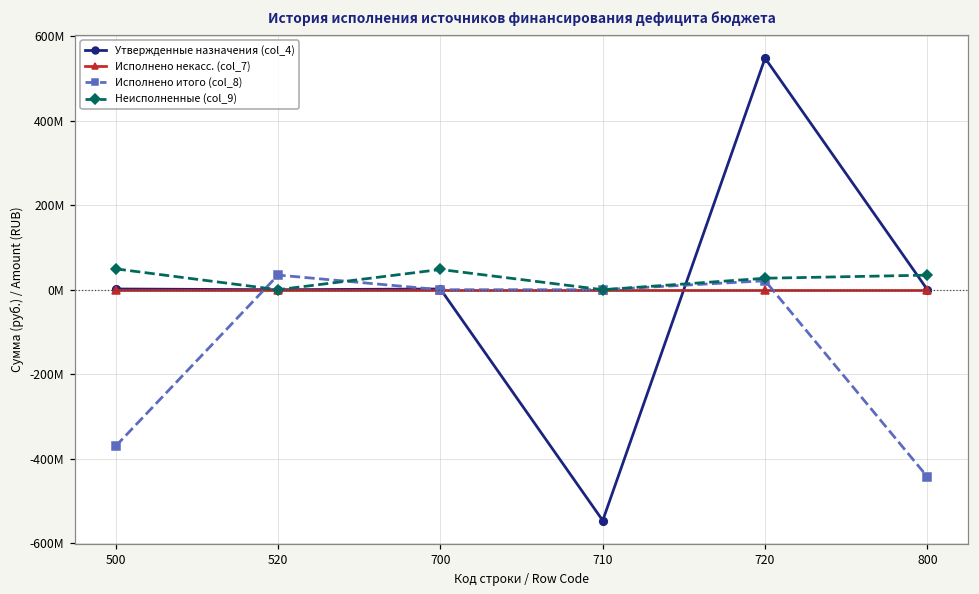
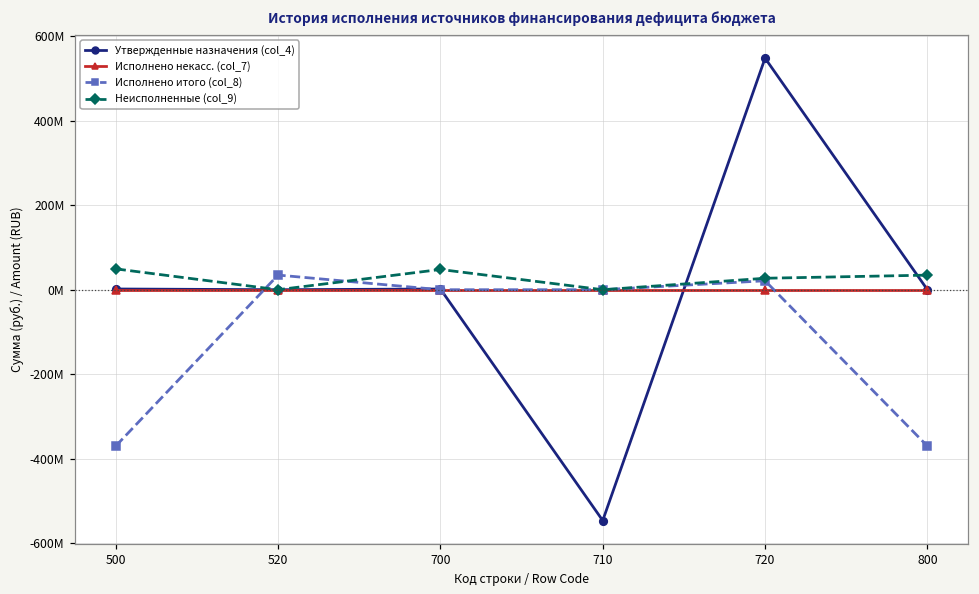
  {
    "Утвержденные назначения (col_4)": {
      "710": -550000000,
      "720": 550000000
    },
    "Исполнено некасс. (col_7)": {
      "720": 0
    },
    "Исполнено итого (col_8)": {
      "500": -370000000,
      "520": 30000000,
-     "800": -440000000
+     "800": -370000000
    },
    "Неисполненные (col_9)": {
      "500": 50000000,
      "700": 50000000,
      "800": 30000000
    }
  }
